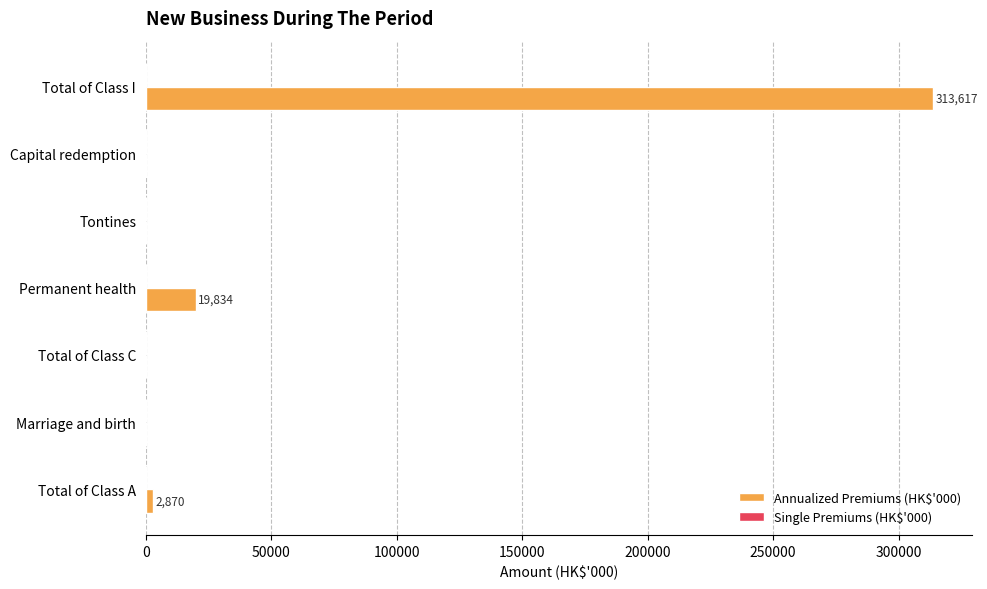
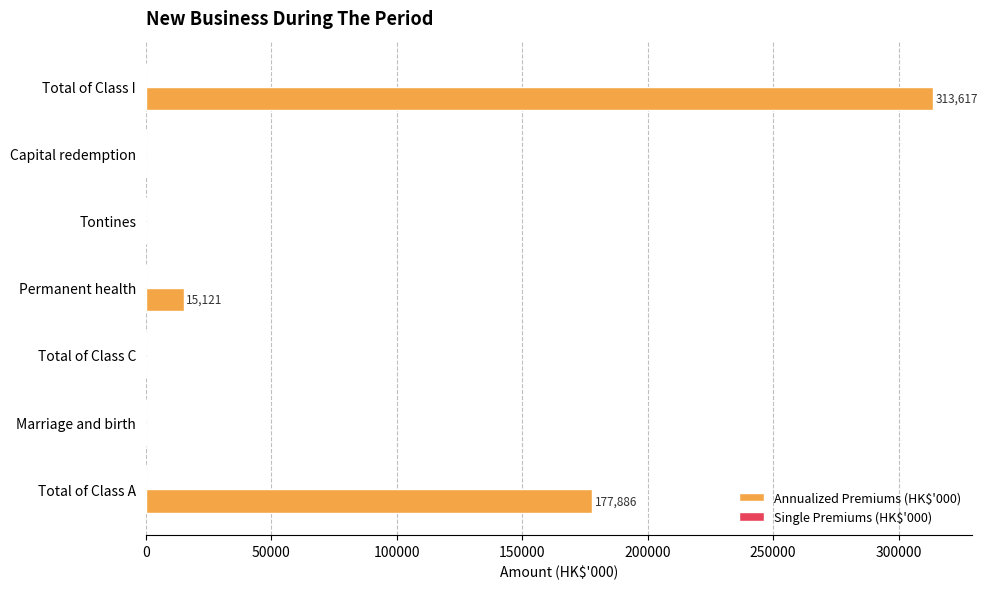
  {
    "Annualized Premiums (HK$'000)": {
      "Total of Class I": "313,617",
-     "Permanent health": "19,834",
-     "Total of Class A": "2,870"
+     "Permanent health": "15,121",
+     "Total of Class A": "177,886"
    },
    "Single Premiums (HK$'000)": {
      "Total of Class I": "0",
      "Capital redemption": "0",
      "Tontines": "0",
      "Permanent health": "0",
      "Total of Class C": "0",
      "Marriage and birth": "0",
      "Total of Class A": "0"
    }
  }
